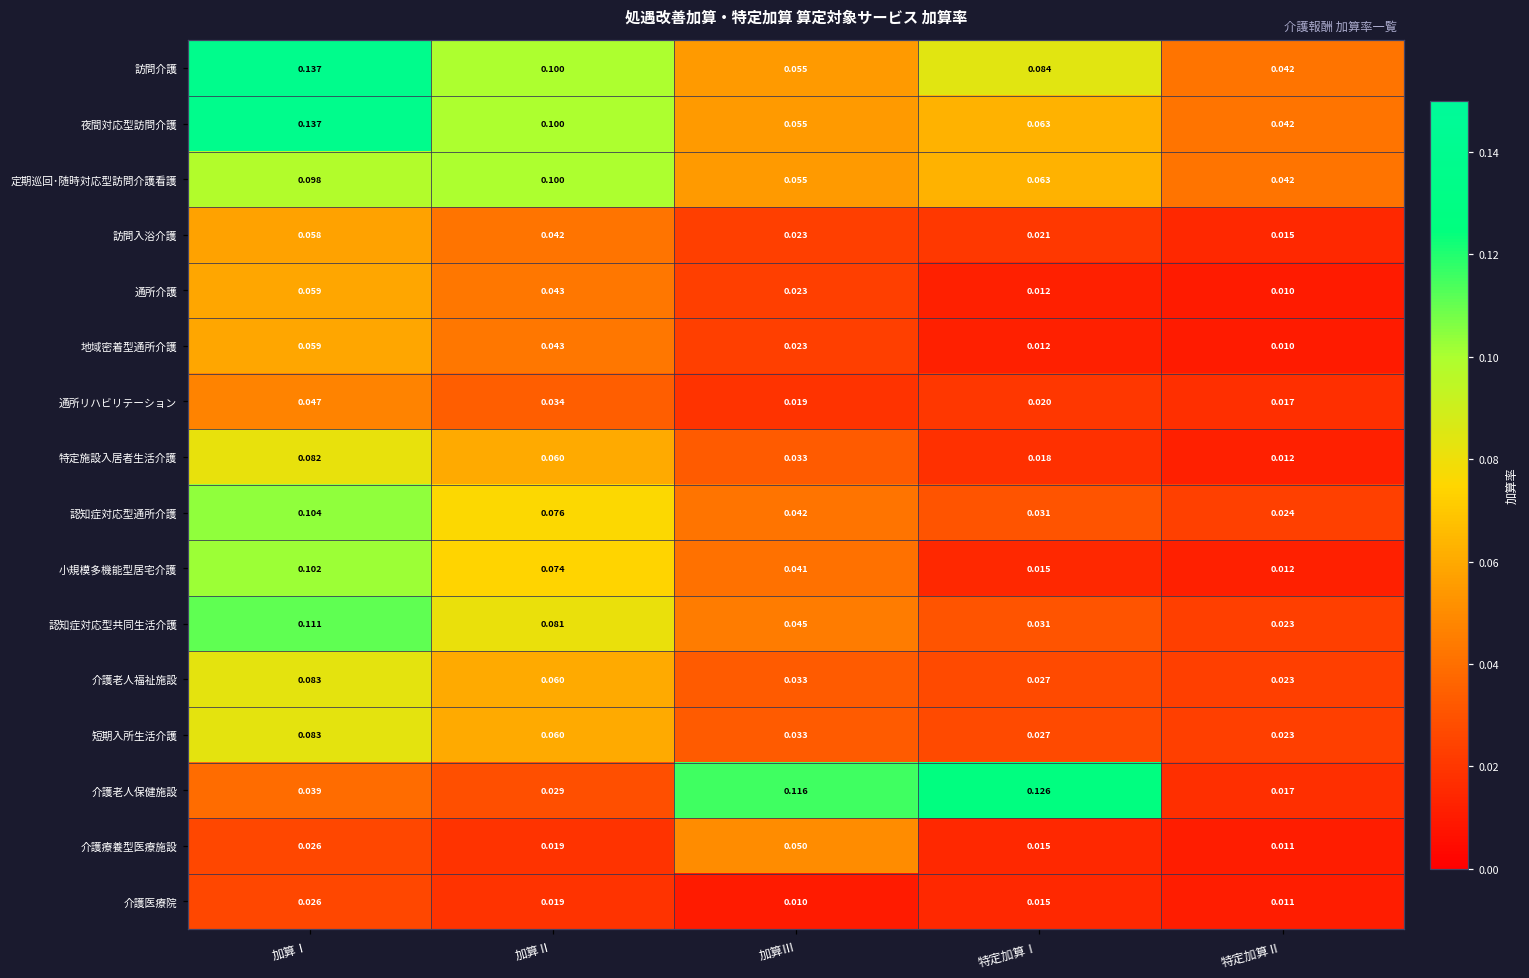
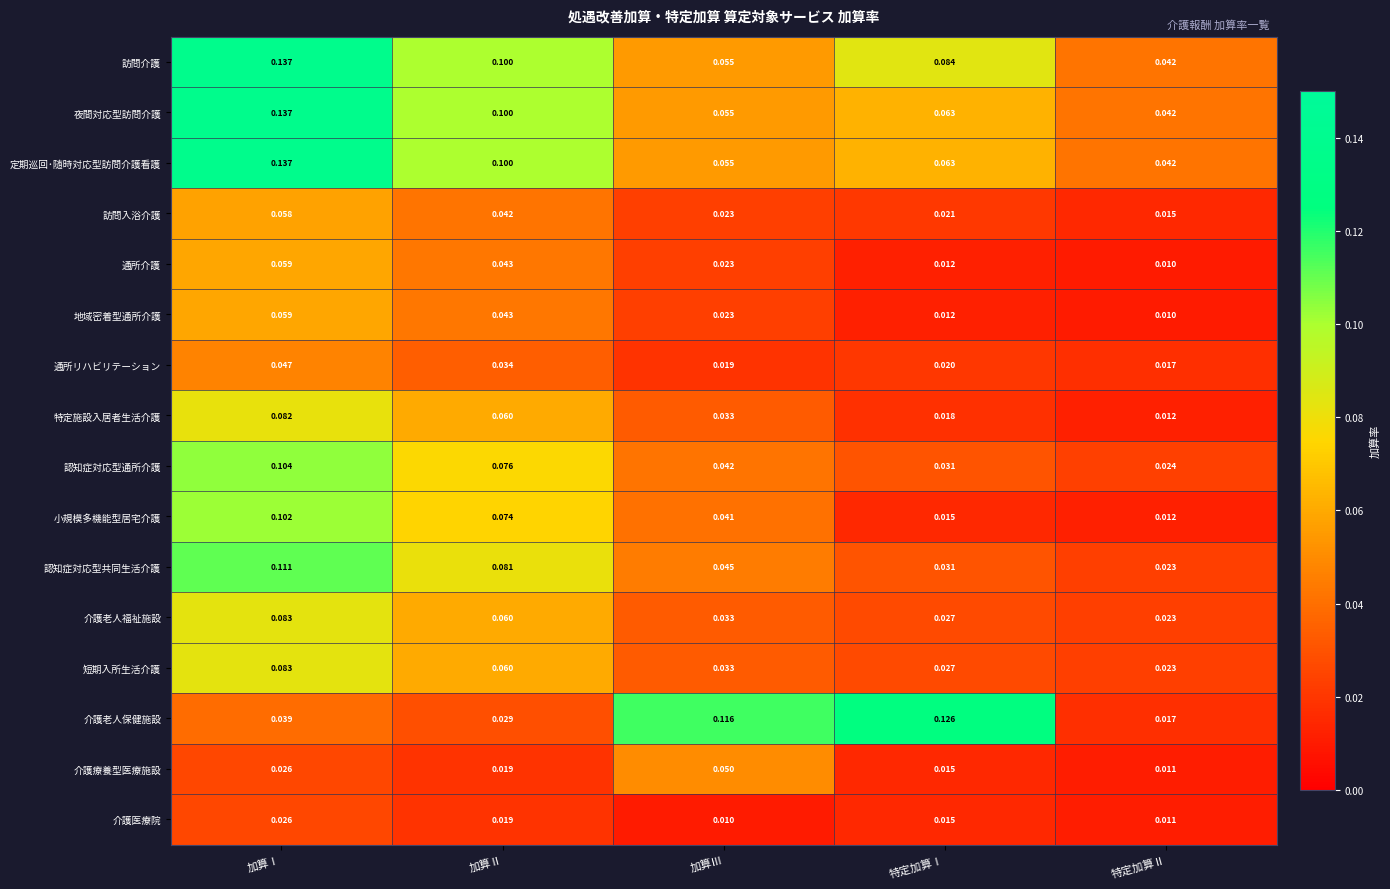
  {
    "訪問介護": {
      "加算Ⅰ": 0.137,
      "加算Ⅱ": 0.100,
      "加算Ⅲ": 0.055,
      "特定加算Ⅰ": 0.084,
      "特定加算Ⅱ": 0.042
    },
    "夜間対応型訪問介護": {
      "加算Ⅰ": 0.137,
      "加算Ⅱ": 0.100,
      "加算Ⅲ": 0.055,
      "特定加算Ⅰ": 0.063,
      "特定加算Ⅱ": 0.042
    },
    "定期巡回･随時対応型訪問介護看護": {
-     "加算Ⅰ": 0.098,
+     "加算Ⅰ": 0.137,
      "加算Ⅱ": 0.100,
      "加算Ⅲ": 0.055,
      "特定加算Ⅰ": 0.063,
      "特定加算Ⅱ": 0.042
    },
    "訪問入浴介護": {
      "加算Ⅰ": 0.058,
      "加算Ⅱ": 0.042,
      "加算Ⅲ": 0.023,
      "特定加算Ⅰ": 0.021,
      "特定加算Ⅱ": 0.015
    },
    "通所介護": {
      "加算Ⅰ": 0.059,
      "加算Ⅱ": 0.043,
      "加算Ⅲ": 0.023,
      "特定加算Ⅰ": 0.012,
      "特定加算Ⅱ": 0.010
    },
    "地域密着型通所介護": {
      "加算Ⅰ": 0.059,
      "加算Ⅱ": 0.043,
      "加算Ⅲ": 0.023,
      "特定加算Ⅰ": 0.012,
      "特定加算Ⅱ": 0.010
    },
    "通所リハビリテーション": {
      "加算Ⅰ": 0.047,
      "加算Ⅱ": 0.034,
      "加算Ⅲ": 0.019,
      "特定加算Ⅰ": 0.020,
      "特定加算Ⅱ": 0.017
    },
    "特定施設入居者生活介護": {
      "加算Ⅰ": 0.082,
      "加算Ⅱ": 0.060,
      "加算Ⅲ": 0.033,
      "特定加算Ⅰ": 0.018,
      "特定加算Ⅱ": 0.012
    },
    "認知症対応型通所介護": {
      "加算Ⅰ": 0.104,
      "加算Ⅱ": 0.076,
      "加算Ⅲ": 0.042,
      "特定加算Ⅰ": 0.031,
      "特定加算Ⅱ": 0.024
    },
    "小規模多機能型居宅介護": {
      "加算Ⅰ": 0.102,
      "加算Ⅱ": 0.074,
      "加算Ⅲ": 0.041,
      "特定加算Ⅰ": 0.015,
      "特定加算Ⅱ": 0.012
    },
    "認知症対応型共同生活介護": {
      "加算Ⅰ": 0.111,
      "加算Ⅱ": 0.081,
      "加算Ⅲ": 0.045,
      "特定加算Ⅰ": 0.031,
      "特定加算Ⅱ": 0.023
    },
    "介護老人福祉施設": {
      "加算Ⅰ": 0.083,
      "加算Ⅱ": 0.060,
      "加算Ⅲ": 0.033,
      "特定加算Ⅰ": 0.027,
      "特定加算Ⅱ": 0.023
    },
    "短期入所生活介護": {
      "加算Ⅰ": 0.083,
      "加算Ⅱ": 0.060,
      "加算Ⅲ": 0.033,
      "特定加算Ⅰ": 0.027,
      "特定加算Ⅱ": 0.023
    },
    "介護老人保健施設": {
      "加算Ⅰ": 0.039,
      "加算Ⅱ": 0.029,
      "加算Ⅲ": 0.116,
      "特定加算Ⅰ": 0.126,
      "特定加算Ⅱ": 0.017
    },
    "介護療養型医療施設": {
      "加算Ⅰ": 0.026,
      "加算Ⅱ": 0.019,
      "加算Ⅲ": 0.050,
      "特定加算Ⅰ": 0.015,
      "特定加算Ⅱ": 0.011
    },
    "介護医療院": {
      "加算Ⅰ": 0.026,
      "加算Ⅱ": 0.019,
      "加算Ⅲ": 0.010,
      "特定加算Ⅰ": 0.015,
      "特定加算Ⅱ": 0.011
    }
  }
